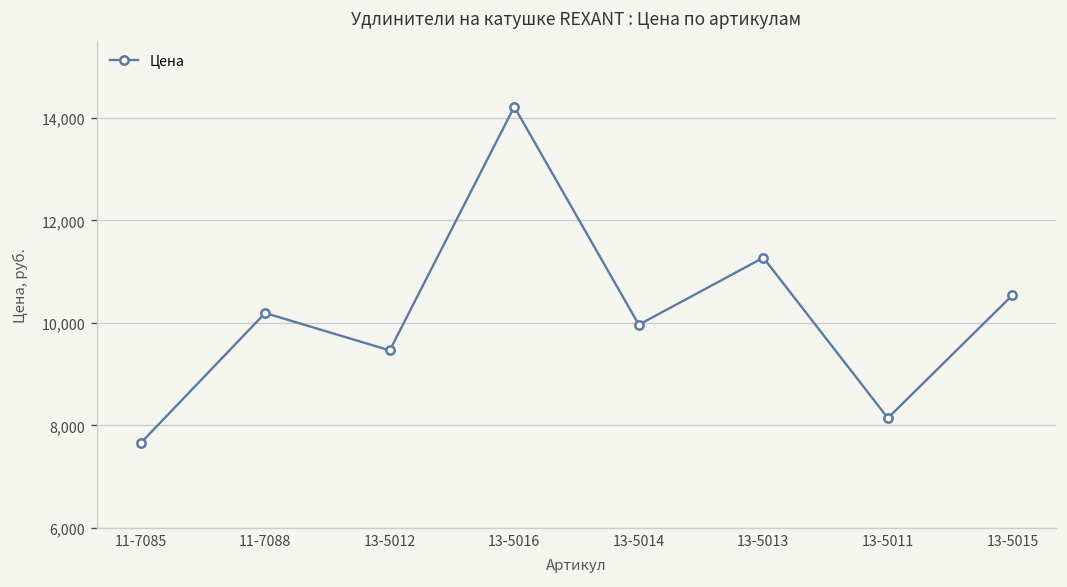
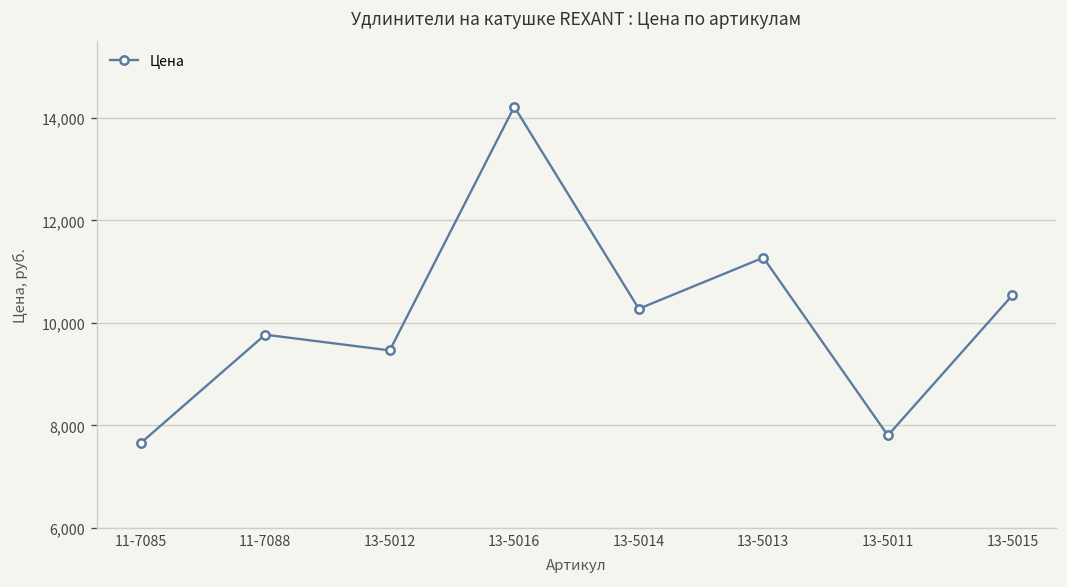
  {
    "11-7085": "7,700",
-   "11-7088": "10,200",
+   "11-7088": "9,800",
    "13-5012": "9,500",
    "13-5016": "14,200",
-   "13-5014": "10,000",
+   "13-5014": "10,300",
    "13-5013": "11,300",
-   "13-5011": "8,100",
+   "13-5011": "7,800",
    "13-5015": "10,500"
  }
